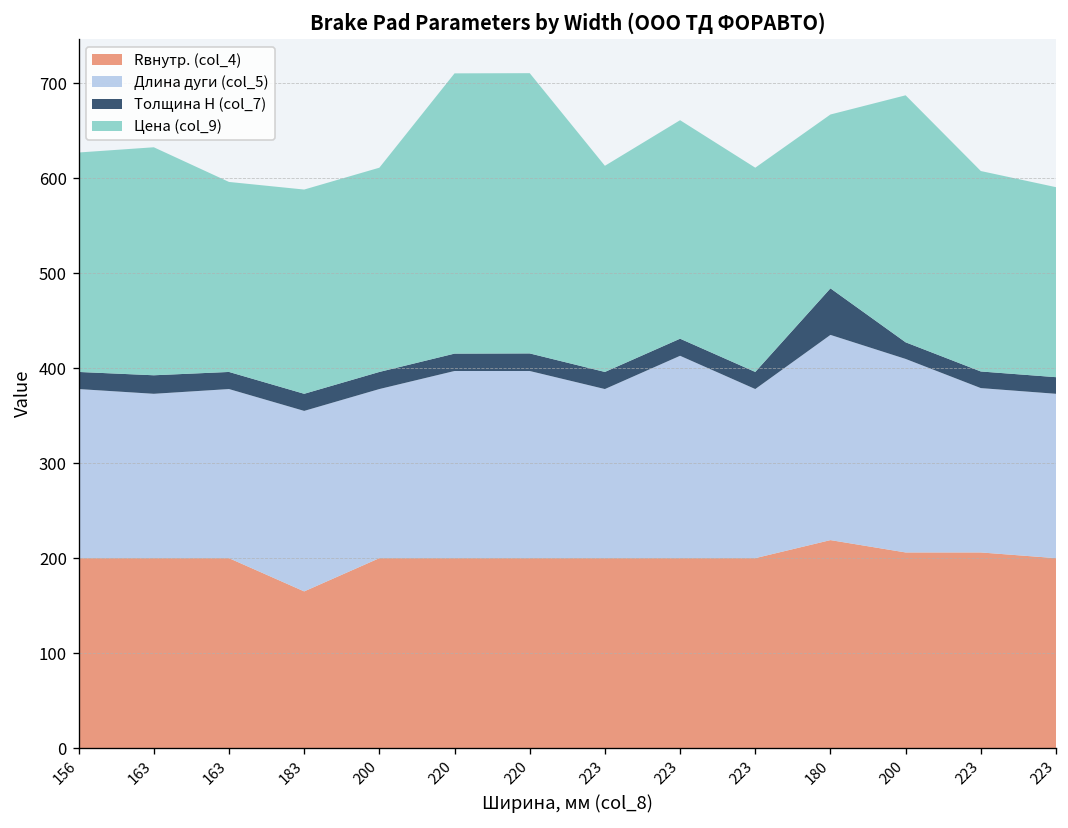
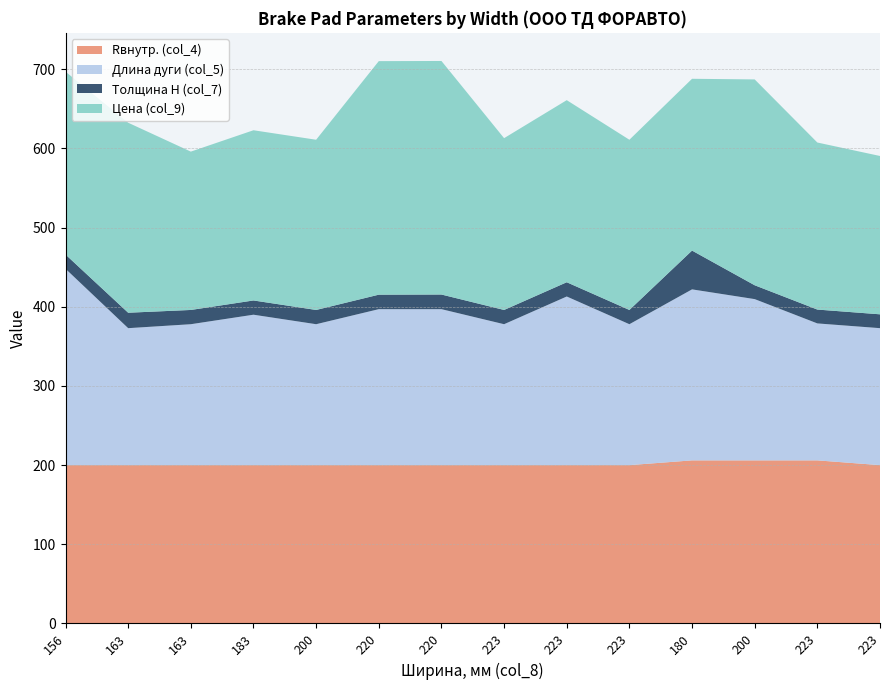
  {
    "Rвнутр. (col_4)": {
      "156": 200,
-     "183": 170,
-     "180": 220
+     "183": 200,
+     "180": 210
    },
    "Длина дуги (col_5)": {
-     "156": 180,
+     "156": 250,
      "183": 190,
      "180": 220
    },
    "Толщина H (col_7)": {
      "156": 20,
      "183": 20,
      "180": 50
    },
    "Цена (col_9)": {
      "156": 230,
      "183": 220,
-     "180": 180
+     "180": 220
    }
  }
